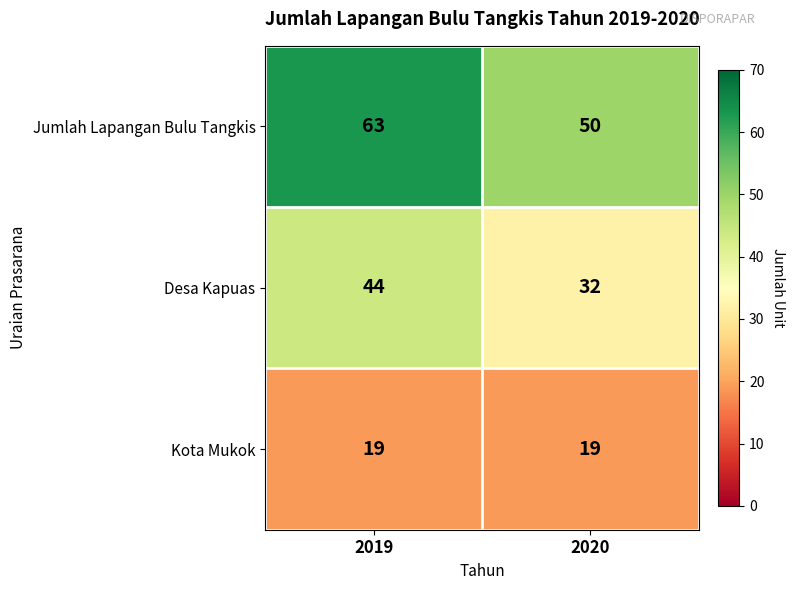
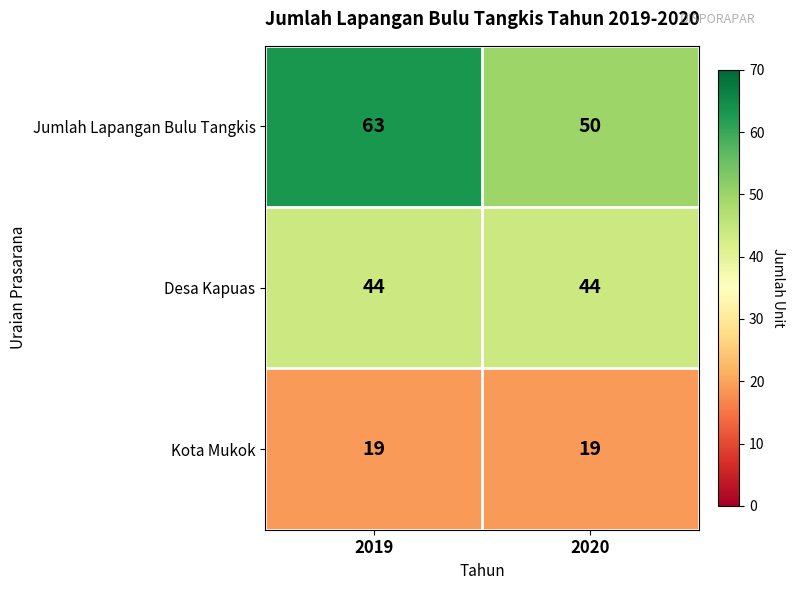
  {
    "Jumlah Lapangan Bulu Tangkis": {
      "2019": 63,
      "2020": 50
    },
    "Desa Kapuas": {
      "2019": 44,
-     "2020": 32
+     "2020": 44
    },
    "Kota Mukok": {
      "2019": 19,
      "2020": 19
    }
  }
